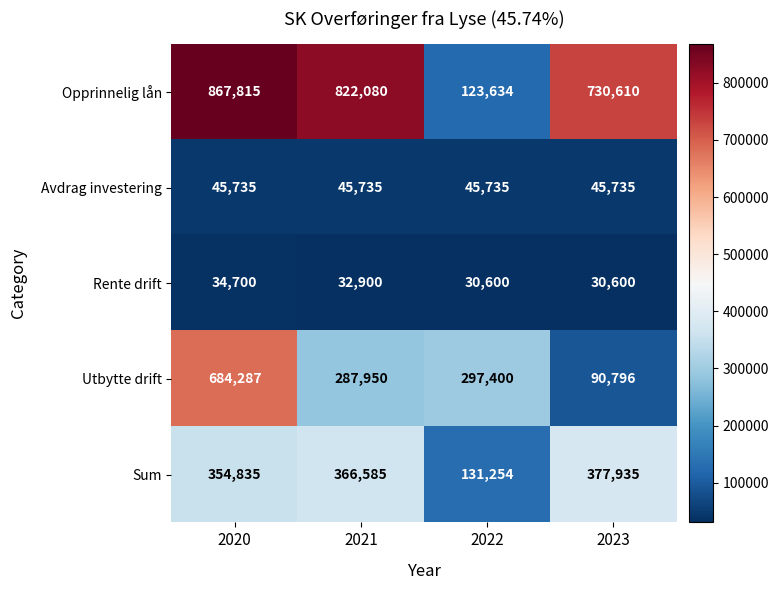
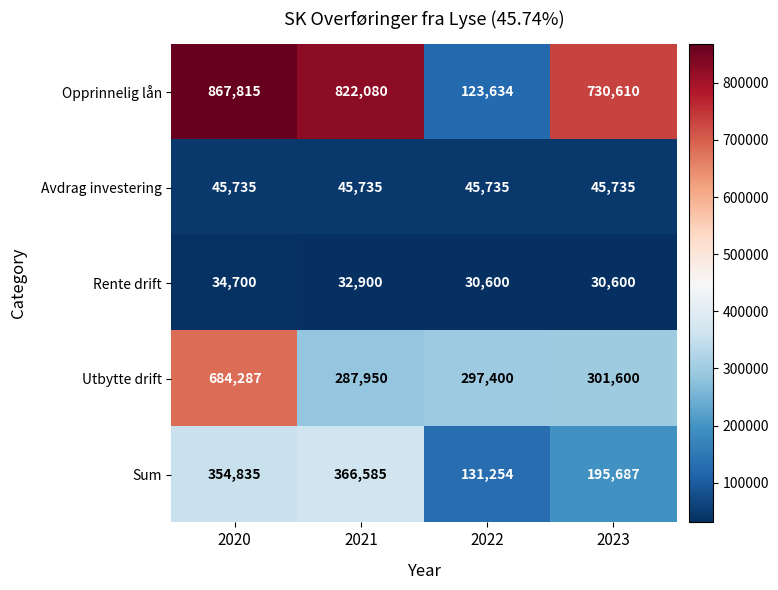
  {
    "Opprinnelig lån": {
      "2020": "867,815",
      "2021": "822,080",
      "2022": "123,634",
      "2023": "730,610"
    },
    "Avdrag investering": {
      "2020": "45,735",
      "2021": "45,735",
      "2022": "45,735",
      "2023": "45,735"
    },
    "Rente drift": {
      "2020": "34,700",
      "2021": "32,900",
      "2022": "30,600",
      "2023": "30,600"
    },
    "Utbytte drift": {
      "2020": "684,287",
      "2021": "287,950",
      "2022": "297,400",
-     "2023": "90,796"
+     "2023": "301,600"
    },
    "Sum": {
      "2020": "354,835",
      "2021": "366,585",
      "2022": "131,254",
-     "2023": "377,935"
+     "2023": "195,687"
    }
  }
